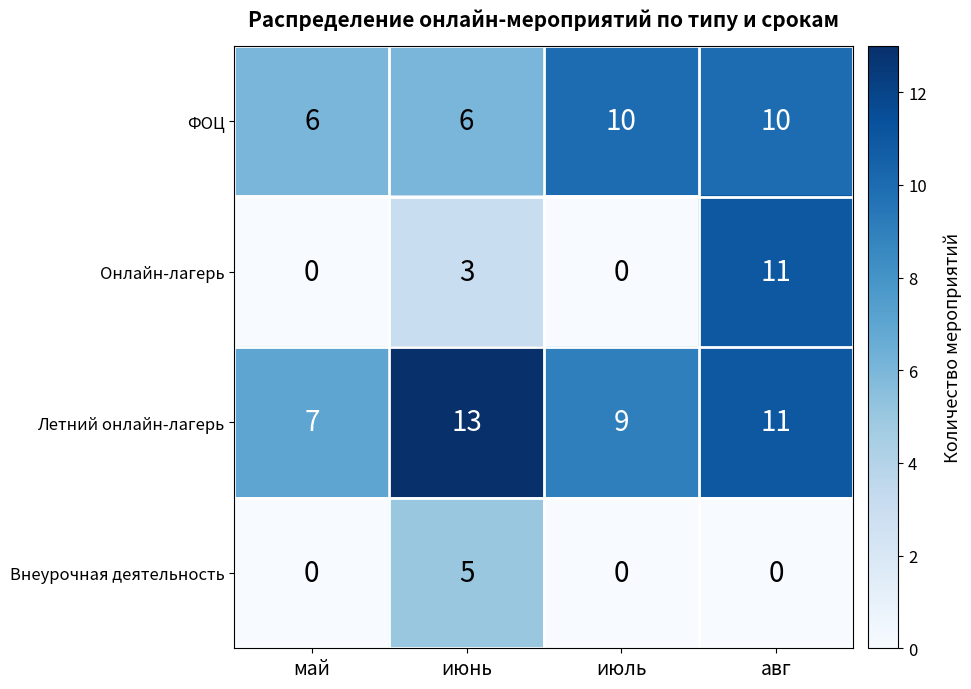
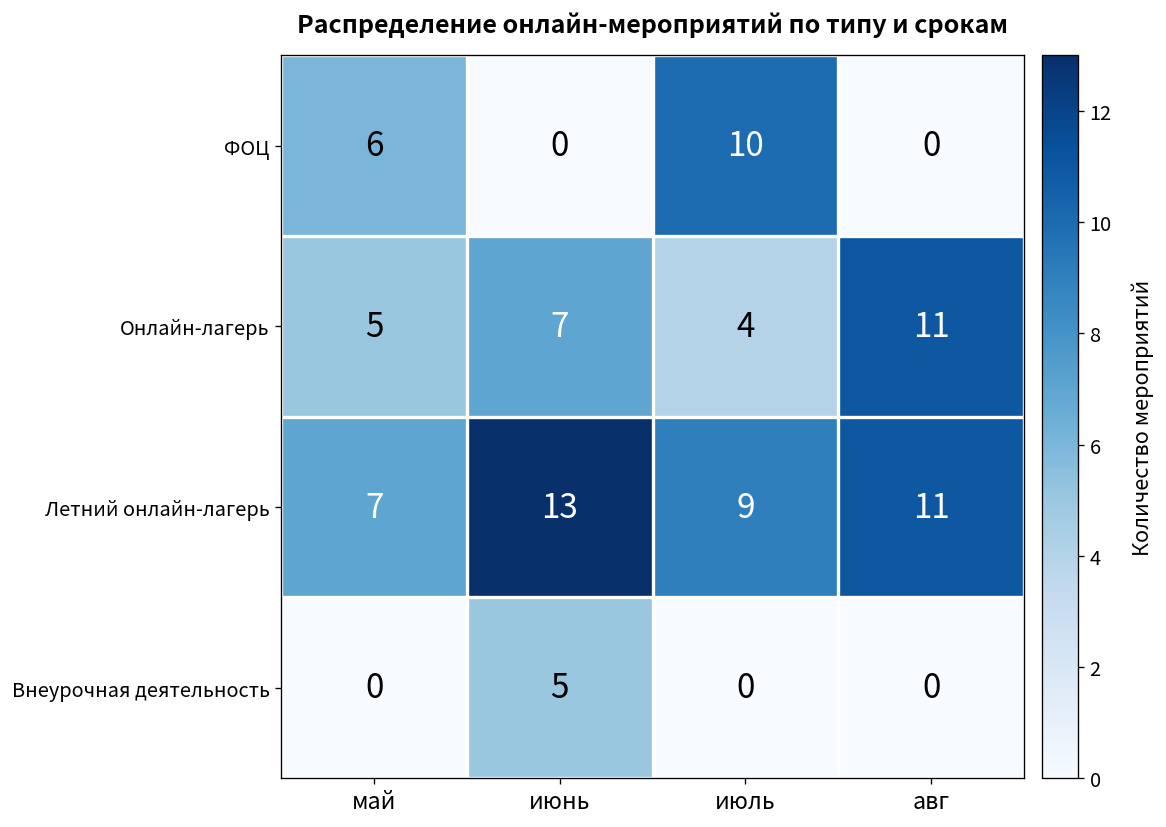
  {
    "ФОЦ": {
      "май": 6,
-     "июнь": 6,
+     "июнь": 0,
      "июль": 10,
-     "авг": 10
+     "авг": 0
    },
    "Онлайн-лагерь": {
-     "май": 0,
-     "июнь": 3,
-     "июль": 0,
+     "май": 5,
+     "июнь": 7,
+     "июль": 4,
      "авг": 11
    },
    "Летний онлайн-лагерь": {
      "май": 7,
      "июнь": 13,
      "июль": 9,
      "авг": 11
    },
    "Внеурочная деятельность": {
      "май": 0,
      "июнь": 5,
      "июль": 0,
      "авг": 0
    }
  }
